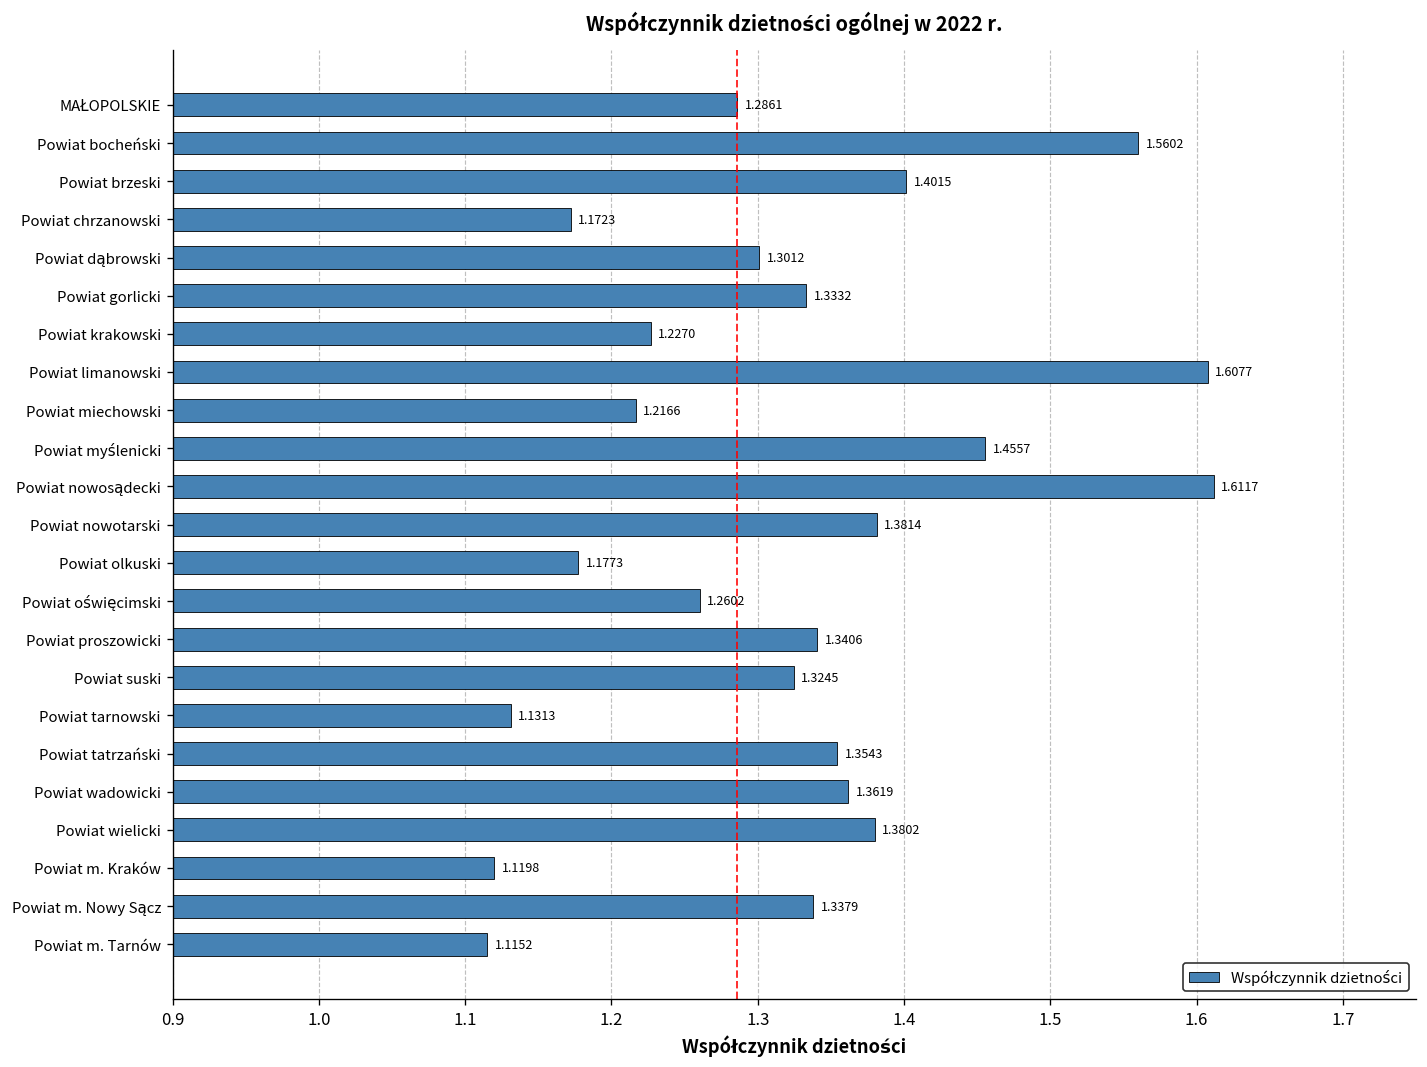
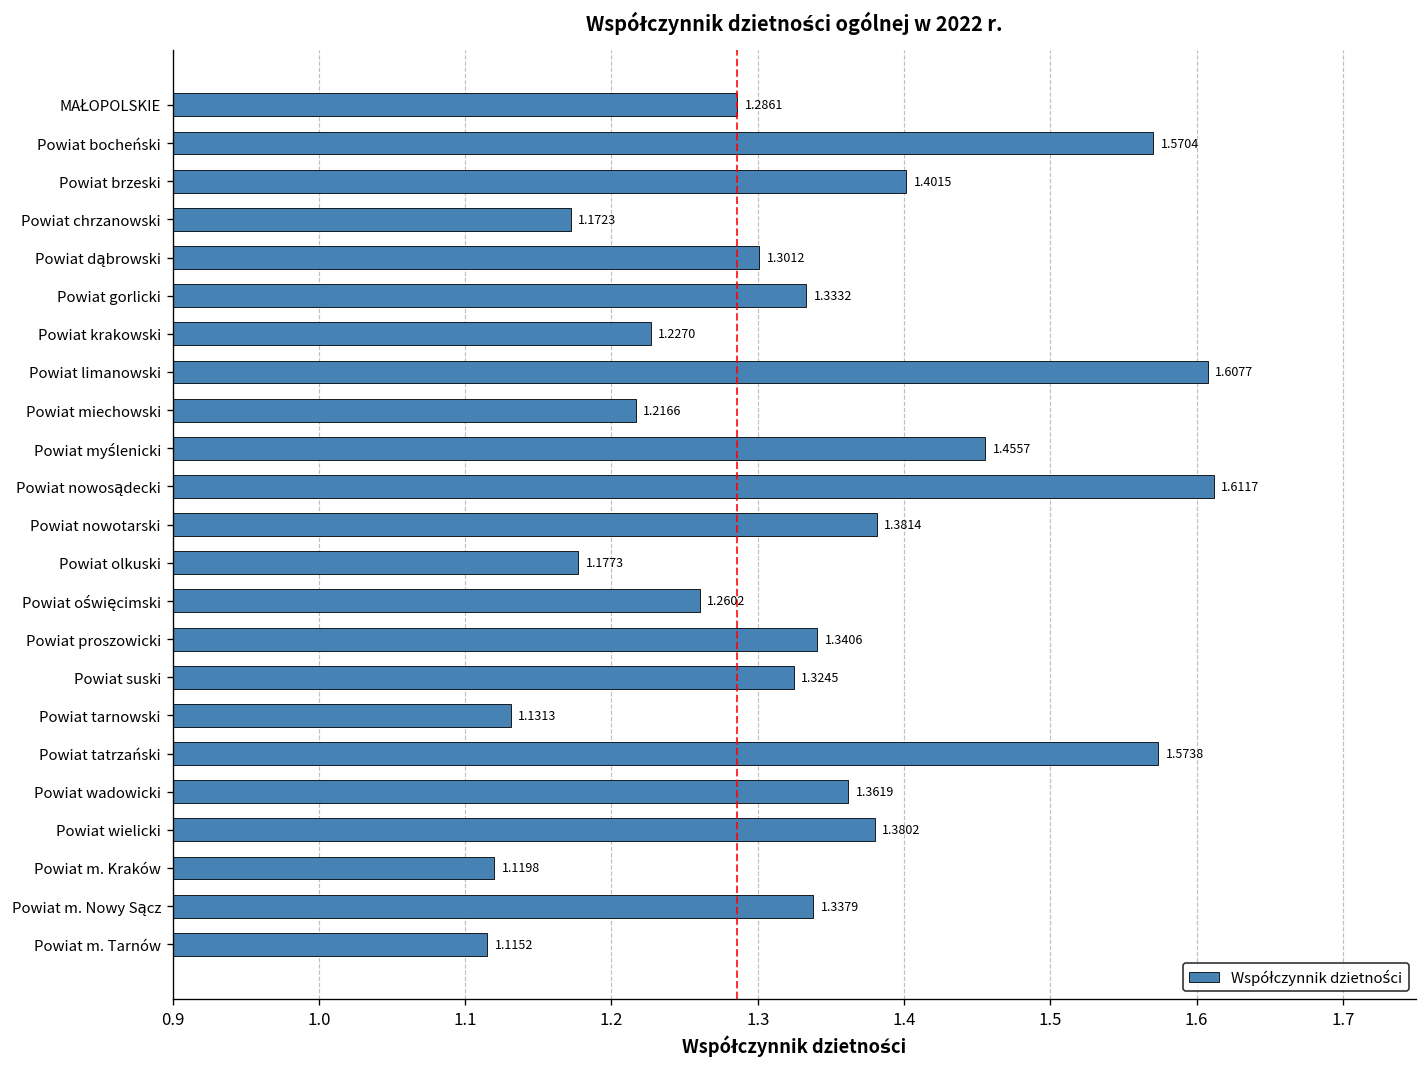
  {
    "MAŁOPOLSKIE": 1.2861,
-   "Powiat bocheński": 1.5602,
+   "Powiat bocheński": 1.5704,
    "Powiat brzeski": 1.4015,
    "Powiat chrzanowski": 1.1723,
    "Powiat dąbrowski": 1.3012,
    "Powiat gorlicki": 1.3332,
    "Powiat krakowski": 1.2270,
    "Powiat limanowski": 1.6077,
    "Powiat miechowski": 1.2166,
    "Powiat myślenicki": 1.4557,
    "Powiat nowosądecki": 1.6117,
    "Powiat nowotarski": 1.3814,
    "Powiat olkuski": 1.1773,
    "Powiat oświęcimski": 1.2602,
    "Powiat proszowicki": 1.3406,
    "Powiat suski": 1.3245,
    "Powiat tarnowski": 1.1313,
-   "Powiat tatrzański": 1.3543,
+   "Powiat tatrzański": 1.5738,
    "Powiat wadowicki": 1.3619,
    "Powiat wielicki": 1.3802,
    "Powiat m. Kraków": 1.1198,
    "Powiat m. Nowy Sącz": 1.3379,
    "Powiat m. Tarnów": 1.1152
  }
